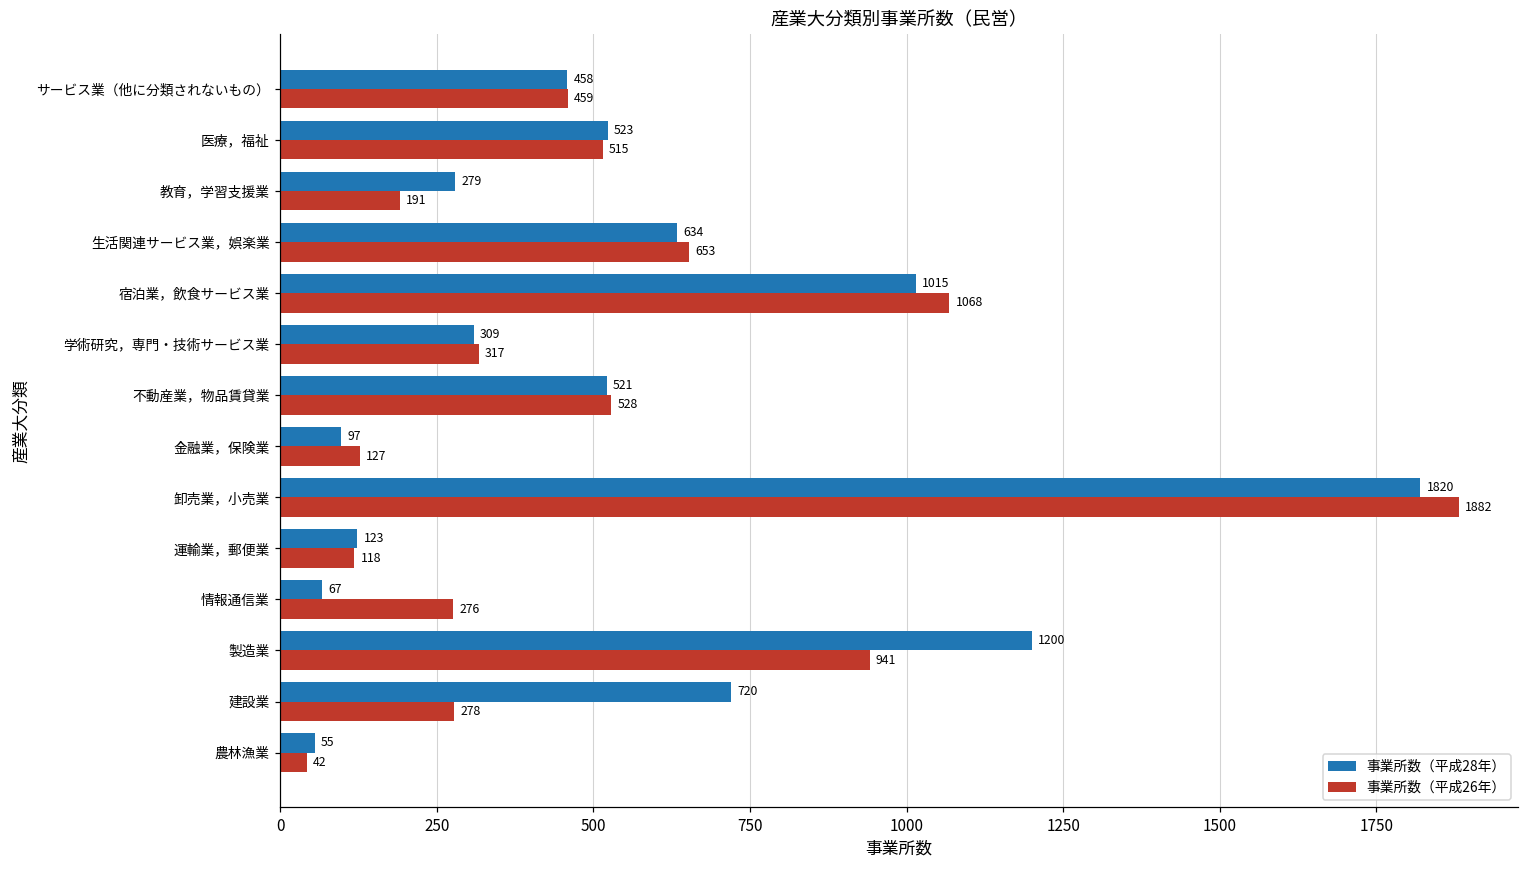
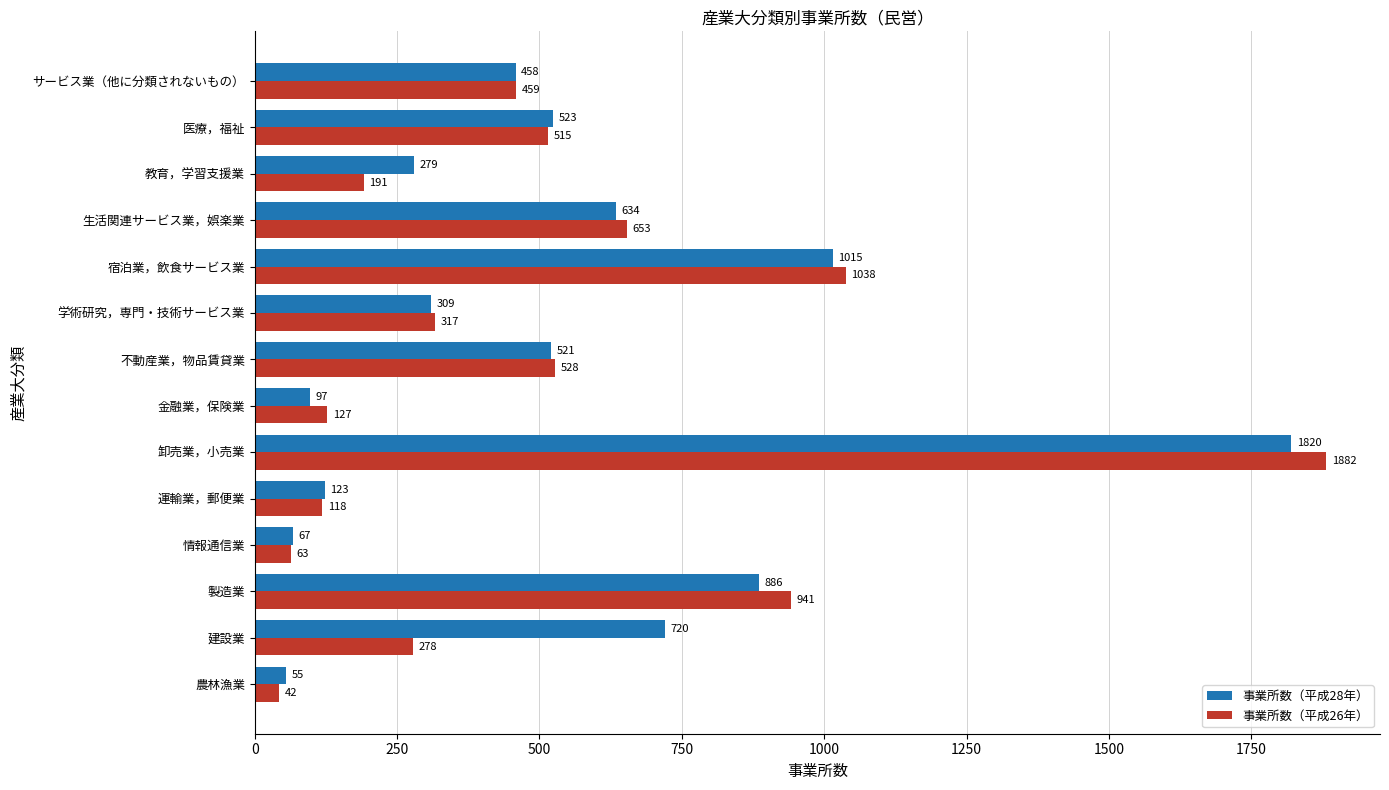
  {
    "事業所数（平成28年）": {
      "サービス業（他に分類されないもの）": 458,
      "医療，福祉": 523,
      "教育，学習支援業": 279,
      "生活関連サービス業，娯楽業": 634,
      "宿泊業，飲食サービス業": 1015,
      "学術研究，専門・技術サービス業": 309,
      "不動産業，物品賃貸業": 521,
      "金融業，保険業": 97,
      "卸売業，小売業": 1820,
      "運輸業，郵便業": 123,
      "情報通信業": 67,
-     "製造業": 1200,
+     "製造業": 886,
      "建設業": 720,
      "農林漁業": 55
    },
    "事業所数（平成26年）": {
      "サービス業（他に分類されないもの）": 459,
      "医療，福祉": 515,
      "教育，学習支援業": 191,
      "生活関連サービス業，娯楽業": 653,
-     "宿泊業，飲食サービス業": 1068,
+     "宿泊業，飲食サービス業": 1038,
      "学術研究，専門・技術サービス業": 317,
      "不動産業，物品賃貸業": 528,
      "金融業，保険業": 127,
      "卸売業，小売業": 1882,
      "運輸業，郵便業": 118,
-     "情報通信業": 276,
+     "情報通信業": 63,
      "製造業": 941,
      "建設業": 278,
      "農林漁業": 42
    }
  }
